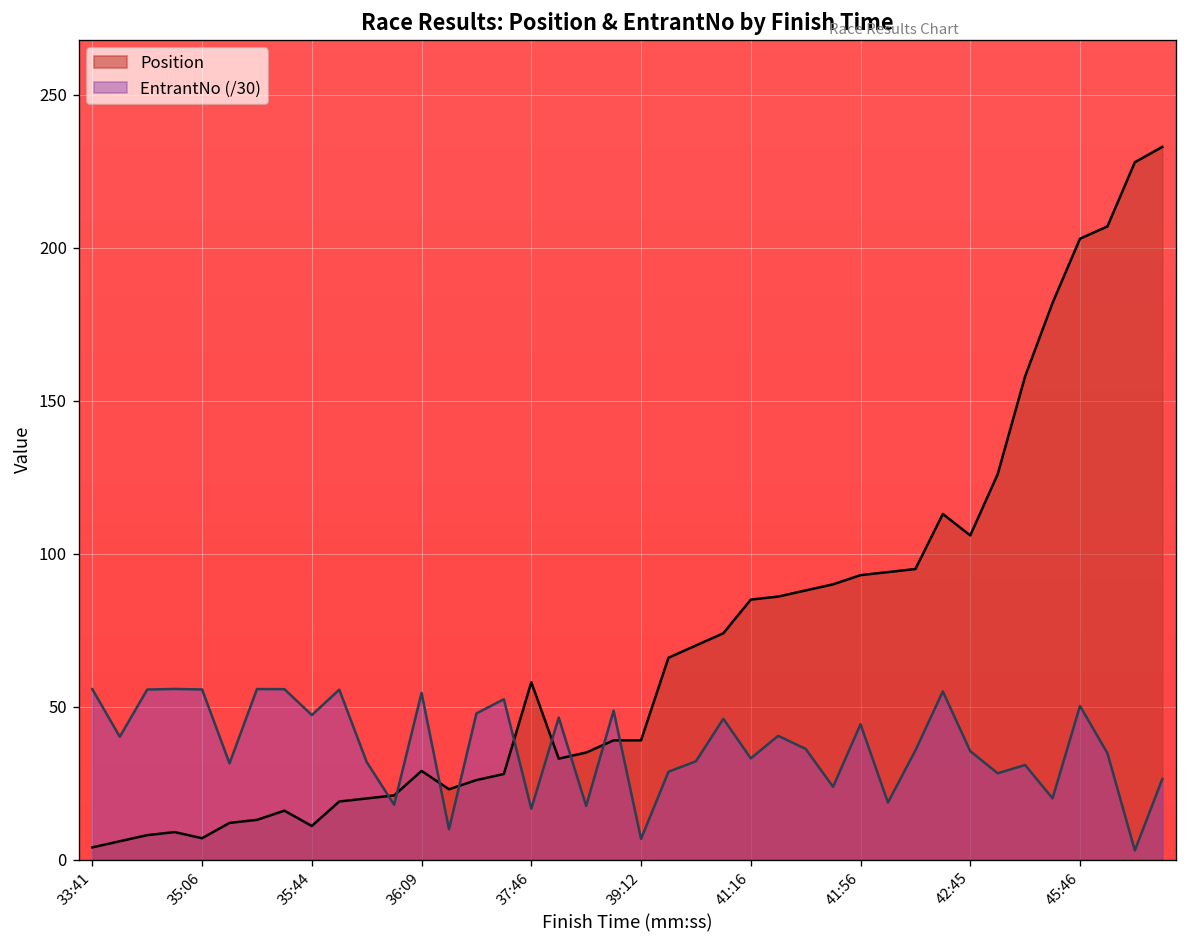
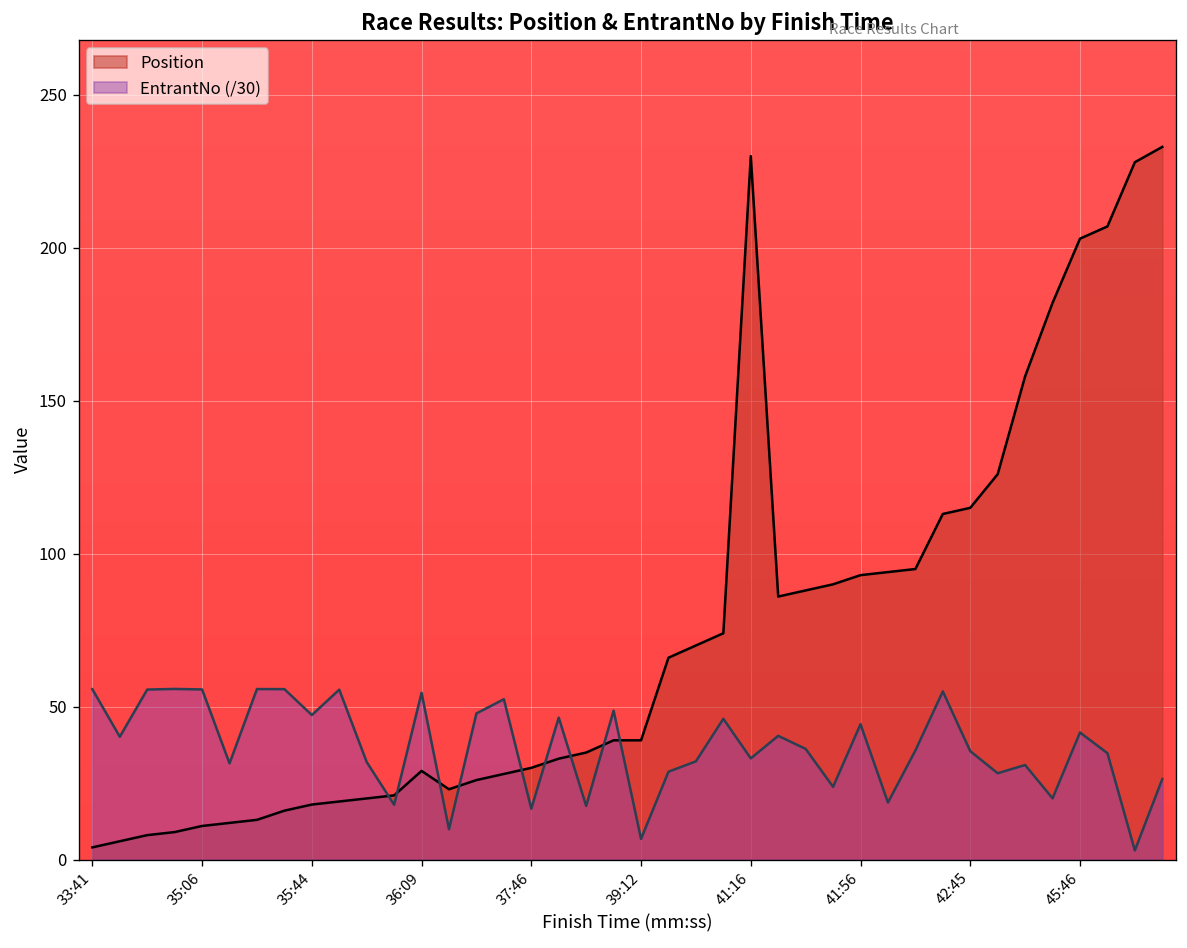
  {
    "Position": {
      "33:41": 4,
-     "35:06": 7,
-     "35:44": 11,
+     "35:06": 11,
+     "35:44": 18,
      "36:09": 29,
-     "37:46": 58,
+     "37:46": 30,
      "39:12": 39,
-     "41:16": 85,
-     "42:45": 106,
+     "41:16": 230,
+     "42:45": 115,
      "45:46": 203
    },
    "EntrantNo (/30)": {
      "33:41": 56,
      "35:06": 56,
      "35:44": 47,
      "36:09": 55,
      "37:46": 17,
      "39:12": 7,
      "41:16": 33,
      "42:45": 35,
-     "45:46": 50
+     "45:46": 42
    }
  }
